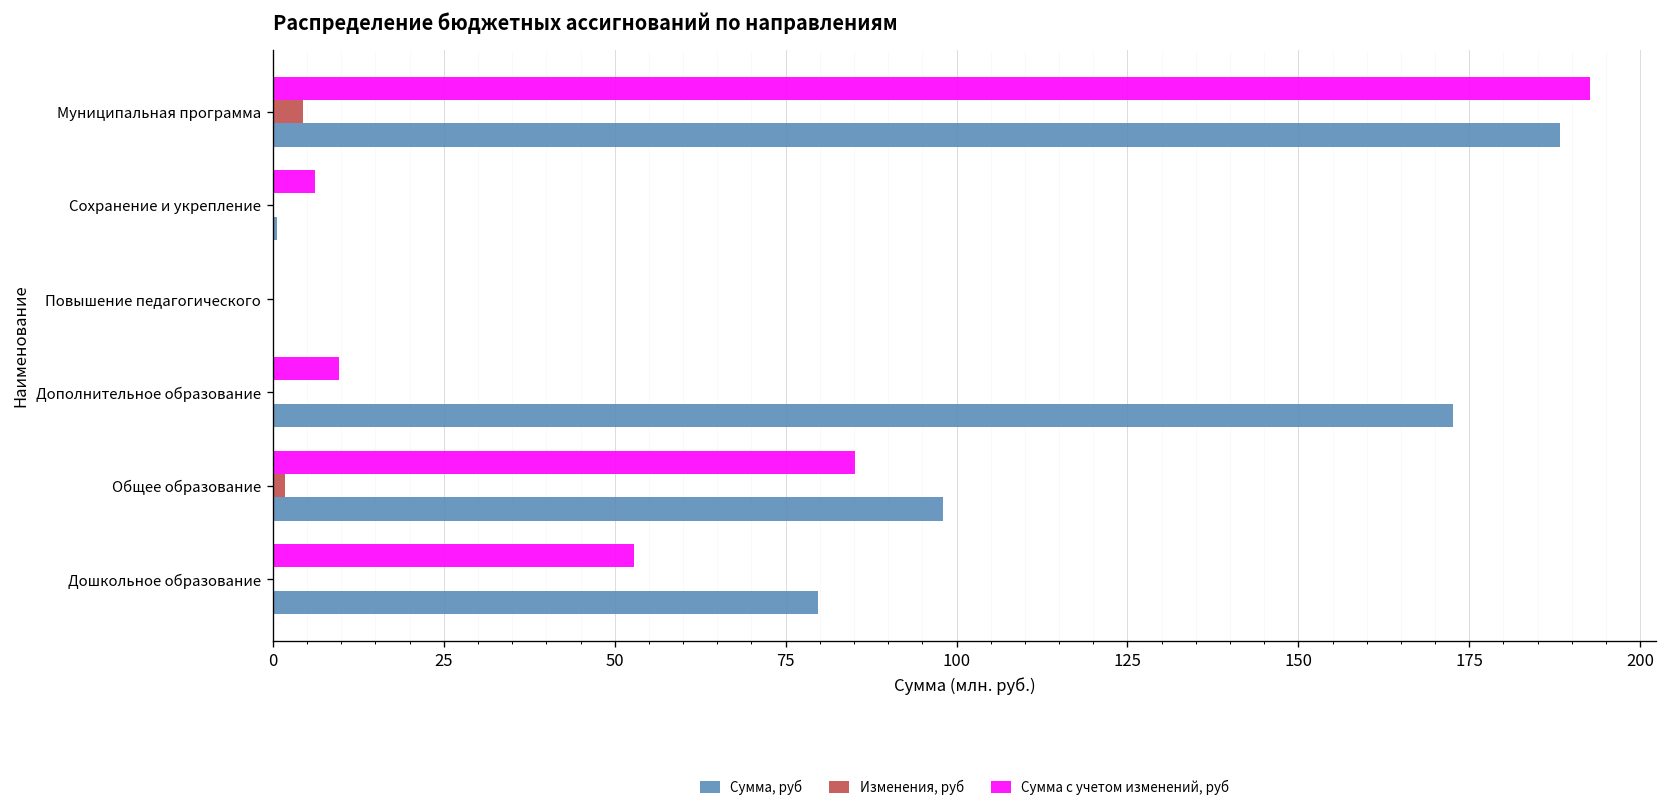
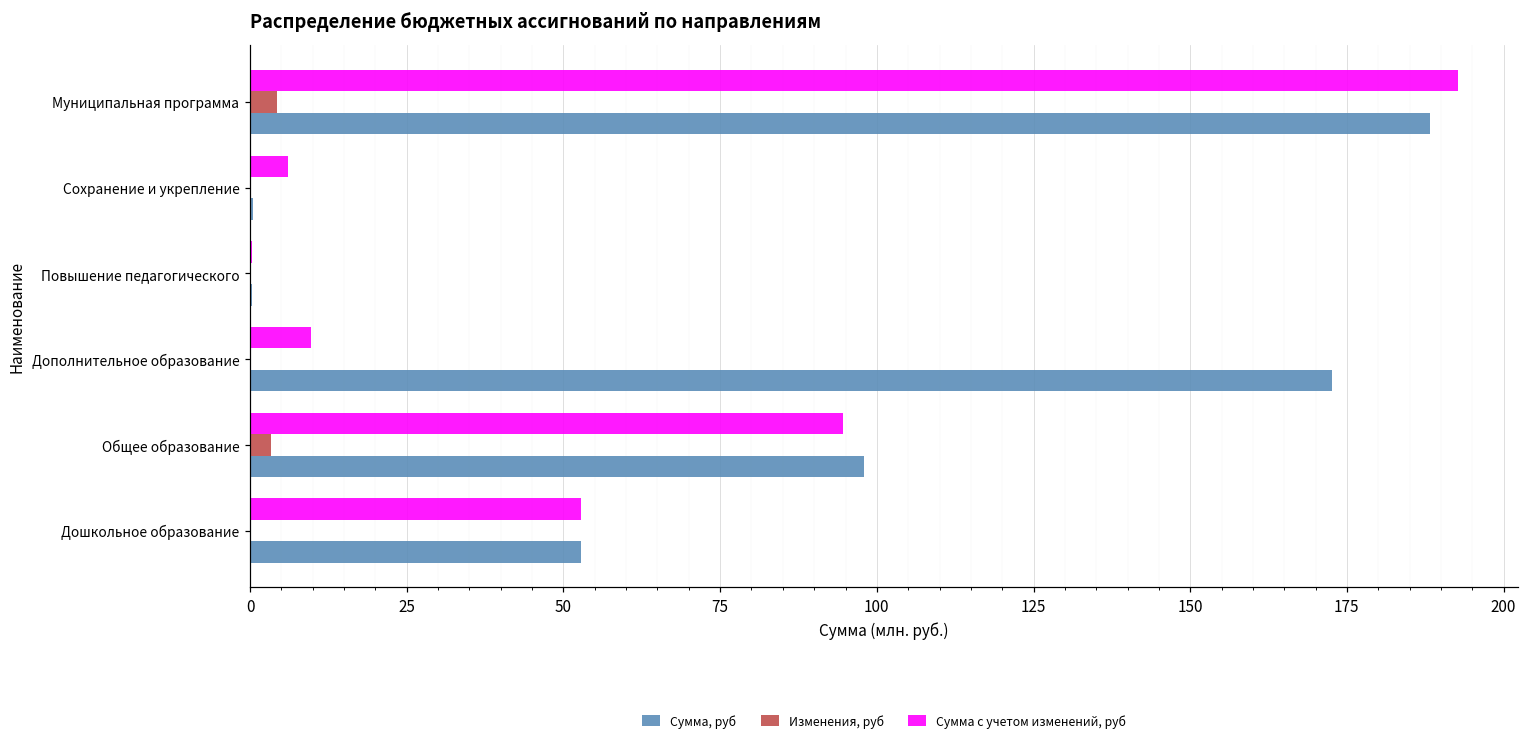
  {
    "Сумма, руб": {
      "Муниципальная программа": 188,
      "Сохранение и укрепление": 1,
      "Дополнительное образование": 173,
      "Общее образование": 98,
-     "Дошкольное образование": 80
+     "Дошкольное образование": 53
    },
    "Изменения, руб": {
      "Муниципальная программа": 4,
      "Сохранение и укрепление": 0,
      "Повышение педагогического": 0,
      "Дополнительное образование": 0,
-     "Общее образование": 2,
+     "Общее образование": 3,
      "Дошкольное образование": 0
    },
    "Сумма с учетом изменений, руб": {
      "Муниципальная программа": 193,
      "Сохранение и укрепление": 6,
      "Дополнительное образование": 10,
-     "Общее образование": 85,
+     "Общее образование": 95,
      "Дошкольное образование": 53
    }
  }
